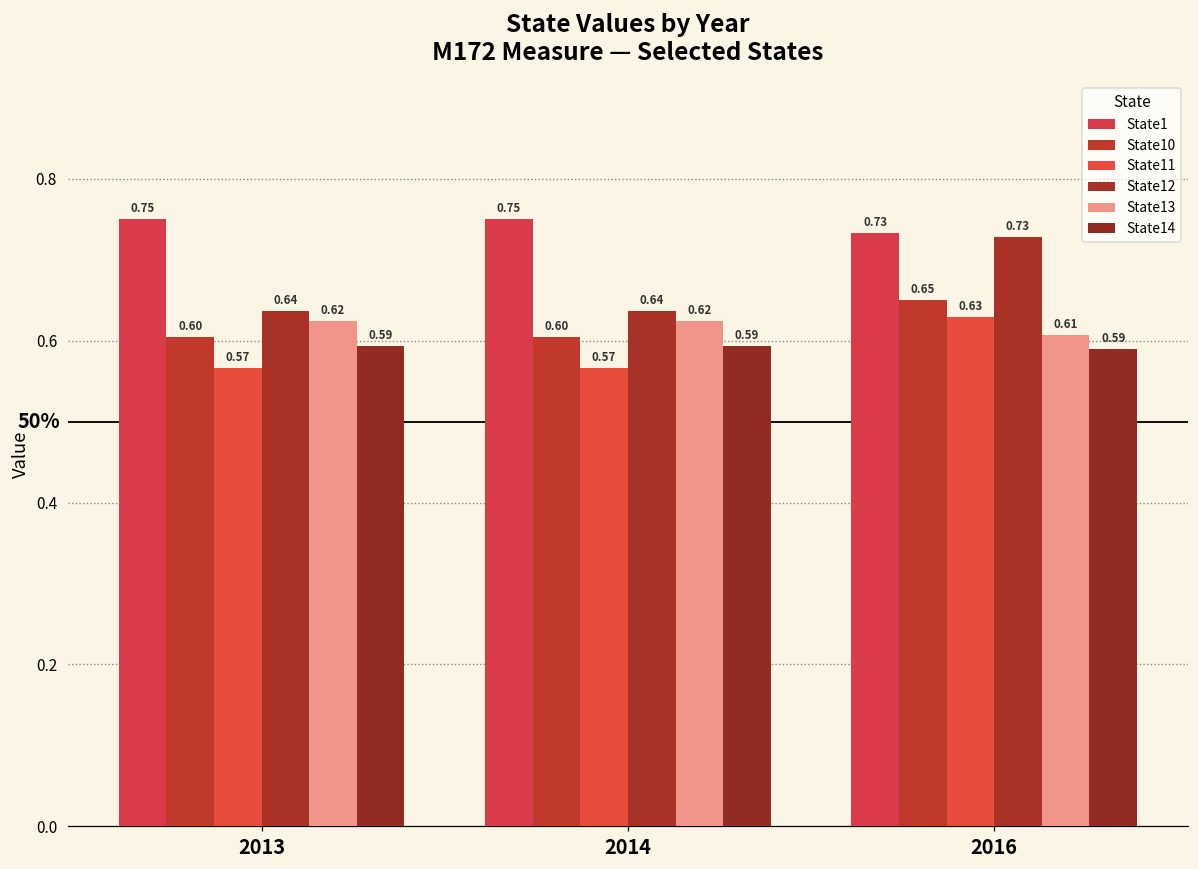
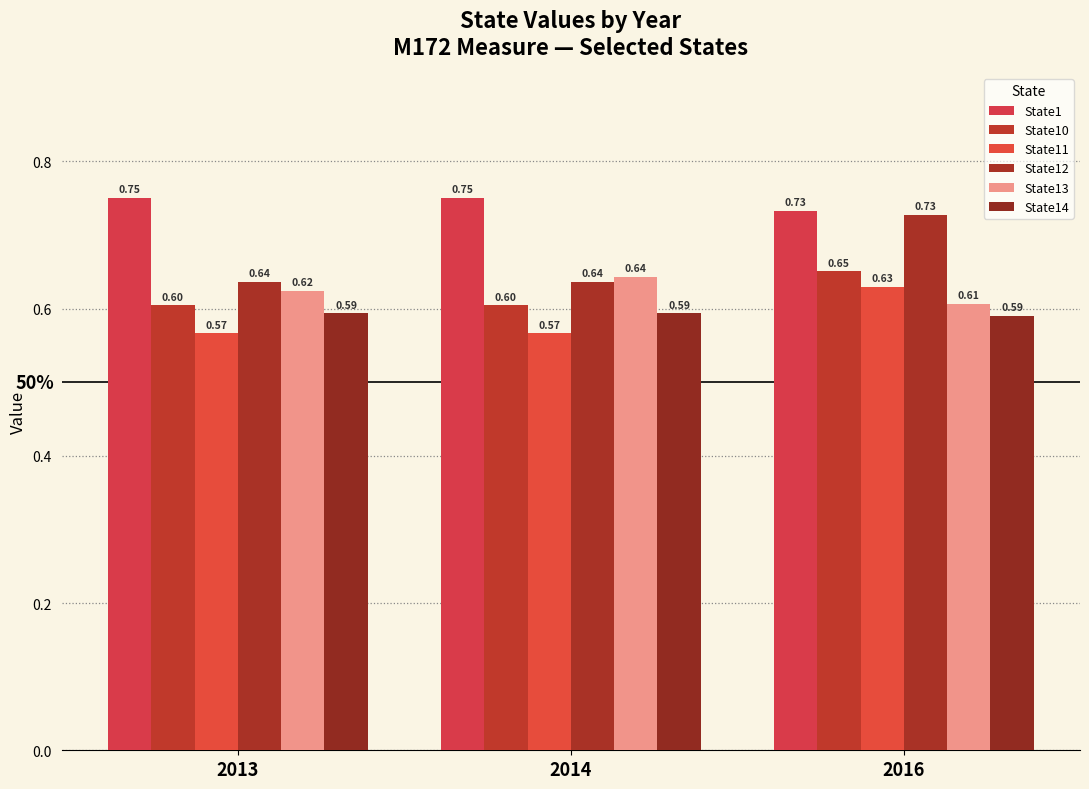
  {
    "State13": {
      "2013": 0.62,
-     "2014": 0.62,
+     "2014": 0.64,
      "2016": 0.61
    }
  }
